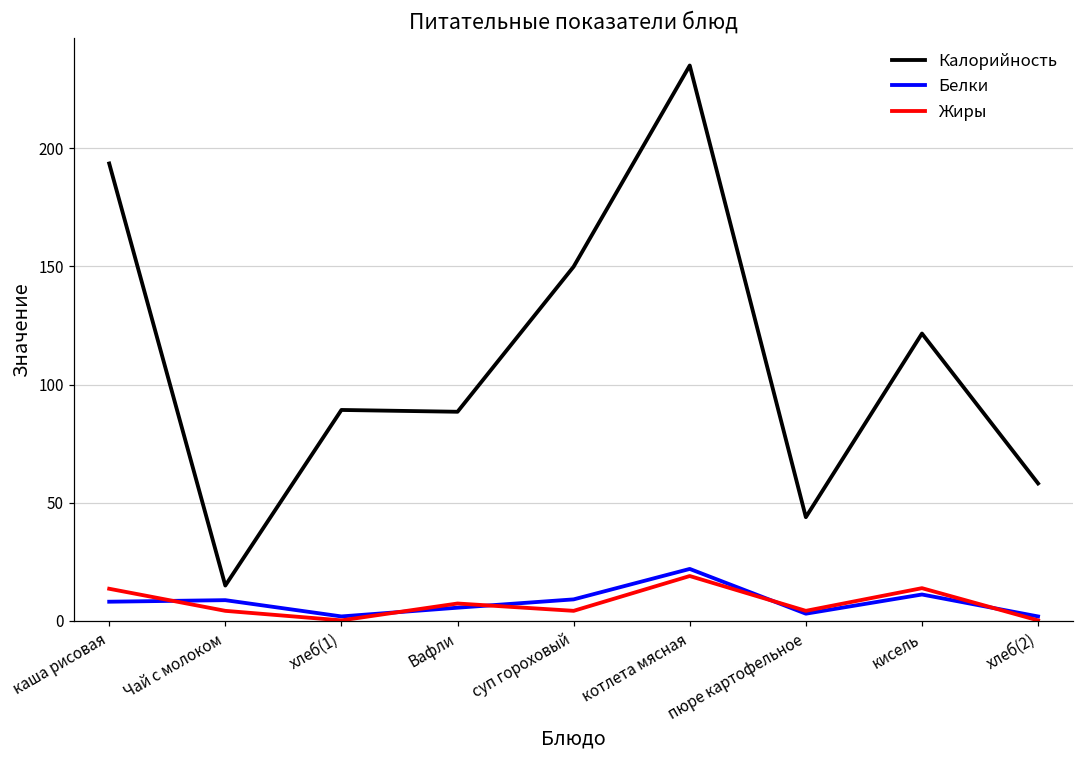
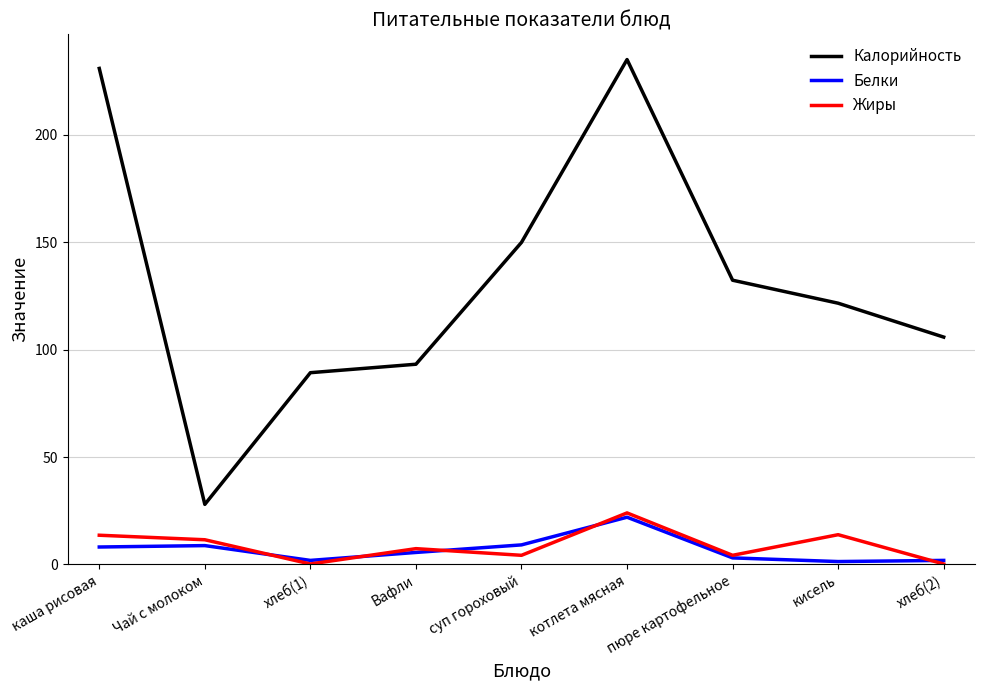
  {
    "Калорийность": {
-     "каша рисовая": 194,
-     "Чай с молоком": 15,
+     "каша рисовая": 231,
+     "Чай с молоком": 28,
      "хлеб(1)": 89,
-     "Вафли": 89,
+     "Вафли": 93,
      "суп гороховый": 150,
      "котлета мясная": 235,
-     "пюре картофельное": 44,
+     "пюре картофельное": 132,
      "кисель": 122,
-     "хлеб(2)": 58
+     "хлеб(2)": 106
    },
    "Белки": {
      "каша рисовая": 8,
      "Чай с молоком": 9,
      "хлеб(1)": 2,
      "Вафли": 6,
      "суп гороховый": 9,
      "котлета мясная": 22,
      "пюре картофельное": 3,
-     "кисель": 11,
+     "кисель": 1,
      "хлеб(2)": 2
    },
    "Жиры": {
      "каша рисовая": 14,
-     "Чай с молоком": 4,
+     "Чай с молоком": 12,
      "хлеб(1)": 0,
      "Вафли": 7,
      "суп гороховый": 4,
-     "котлета мясная": 19,
+     "котлета мясная": 24,
      "пюре картофельное": 4,
      "кисель": 14,
      "хлеб(2)": 0
    }
  }
